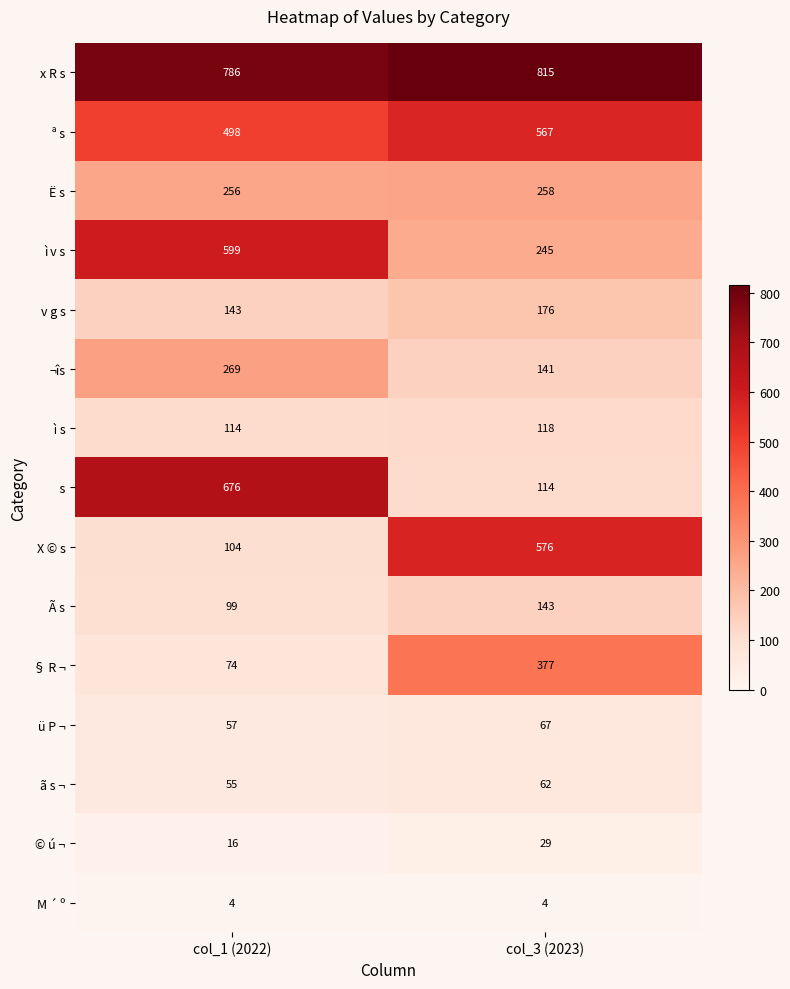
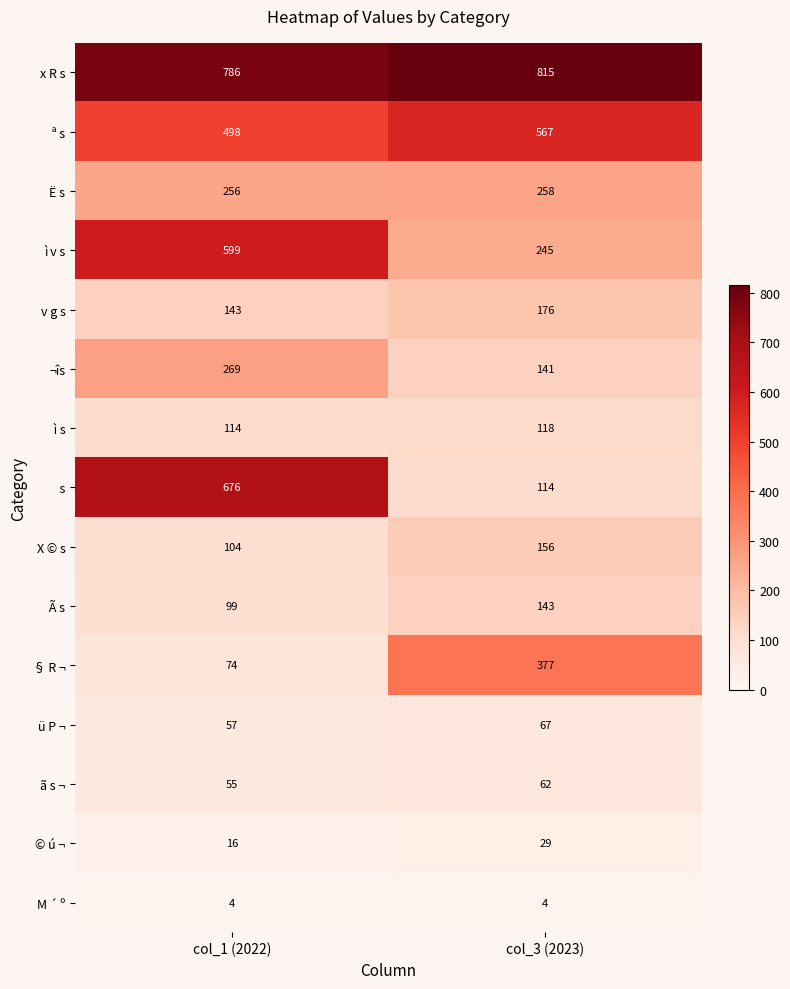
  {
    "x R s": {
      "col_1 (2022)": 786,
      "col_3 (2023)": 815
    },
    "ª s": {
      "col_1 (2022)": 498,
      "col_3 (2023)": 567
    },
    "Ë s": {
      "col_1 (2022)": 256,
      "col_3 (2023)": 258
    },
    "ì v s": {
      "col_1 (2022)": 599,
      "col_3 (2023)": 245
    },
    "v g s": {
      "col_1 (2022)": 143,
      "col_3 (2023)": 176
    },
    "¬îs": {
      "col_1 (2022)": 269,
      "col_3 (2023)": 141
    },
    "ì s": {
      "col_1 (2022)": 114,
      "col_3 (2023)": 118
    },
    "s": {
      "col_1 (2022)": 676,
      "col_3 (2023)": 114
    },
    "X © s": {
      "col_1 (2022)": 104,
-     "col_3 (2023)": 576
+     "col_3 (2023)": 156
    },
    "Ã s": {
      "col_1 (2022)": 99,
      "col_3 (2023)": 143
    },
    "§ R ¬": {
      "col_1 (2022)": 74,
      "col_3 (2023)": 377
    },
    "ü P ¬": {
      "col_1 (2022)": 57,
      "col_3 (2023)": 67
    },
    "ã s ¬": {
      "col_1 (2022)": 55,
      "col_3 (2023)": 62
    },
    "© ú ¬": {
      "col_1 (2022)": 16,
      "col_3 (2023)": 29
    },
    "M ´ º": {
      "col_1 (2022)": 4,
      "col_3 (2023)": 4
    }
  }
